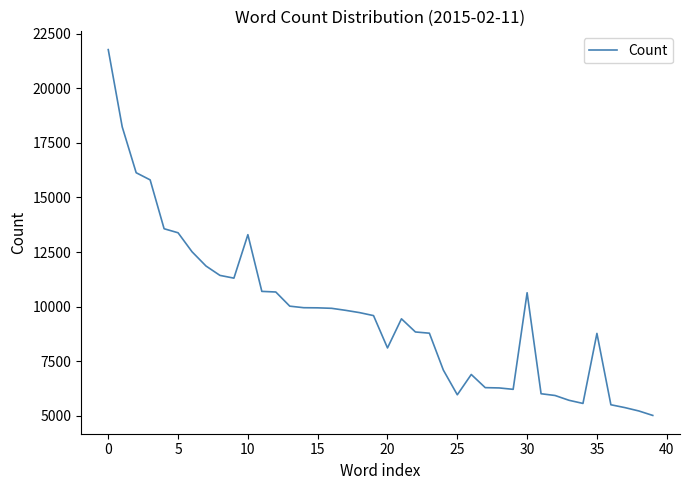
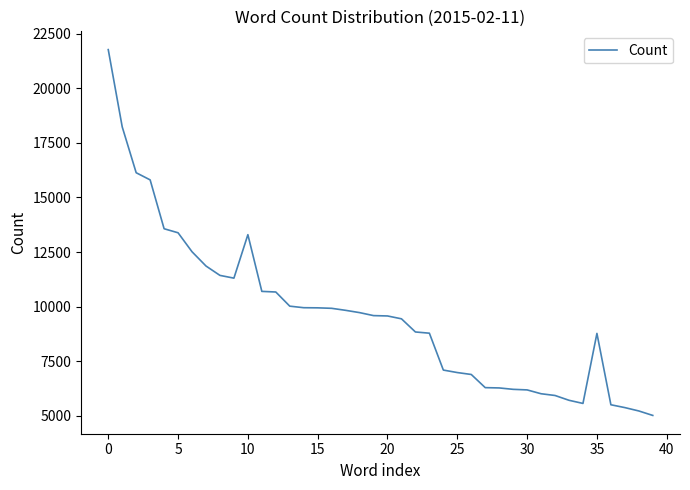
  {
    "0": 21800,
    "5": 13400,
    "10": 13300,
    "15": 9900,
-   "20": 8100,
-   "25": 6000,
-   "30": 10600,
+   "20": 9600,
+   "25": 7000,
+   "30": 6200,
    "35": 8800
  }
